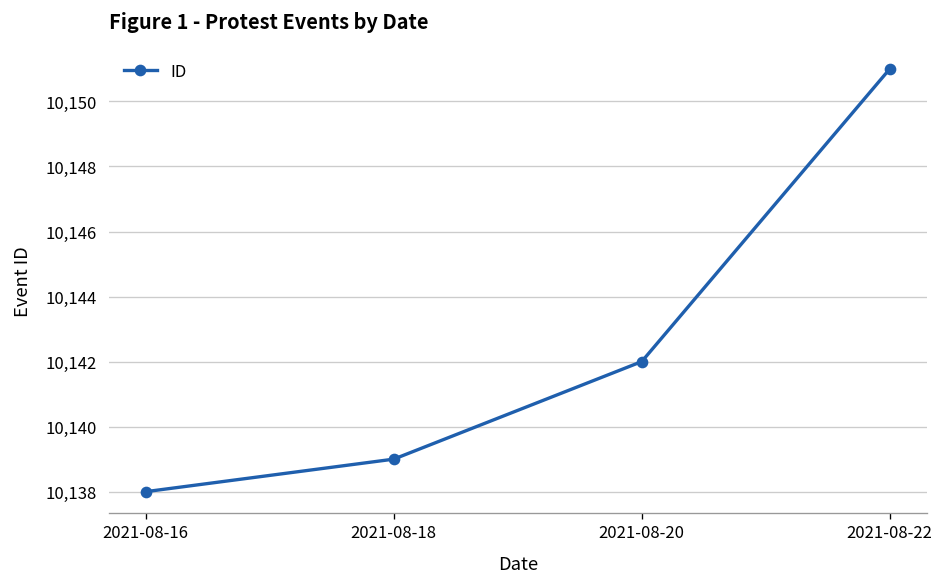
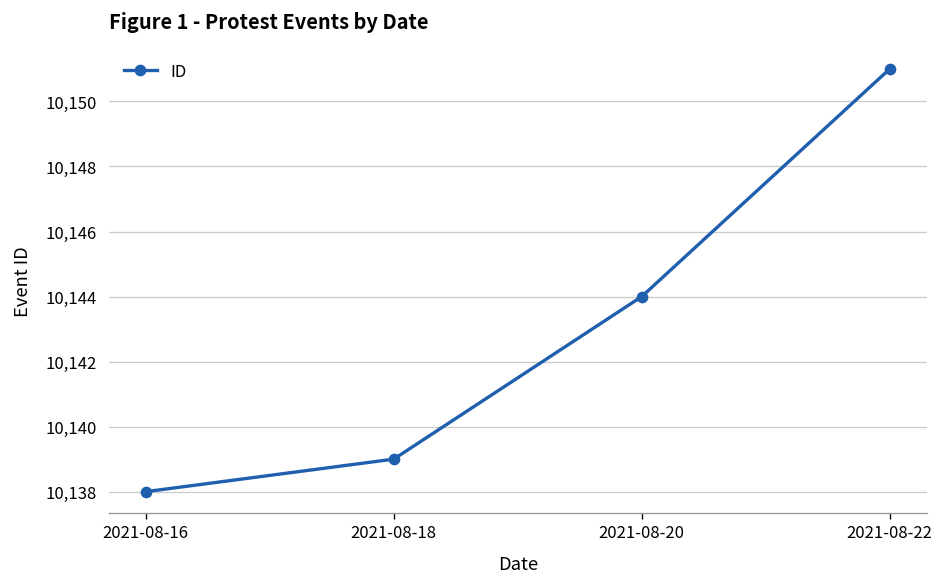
  {
    "2021-08-16": "10,138",
    "2021-08-18": "10,139",
-   "2021-08-20": "10,142",
+   "2021-08-20": "10,144",
    "2021-08-22": "10,151"
  }
